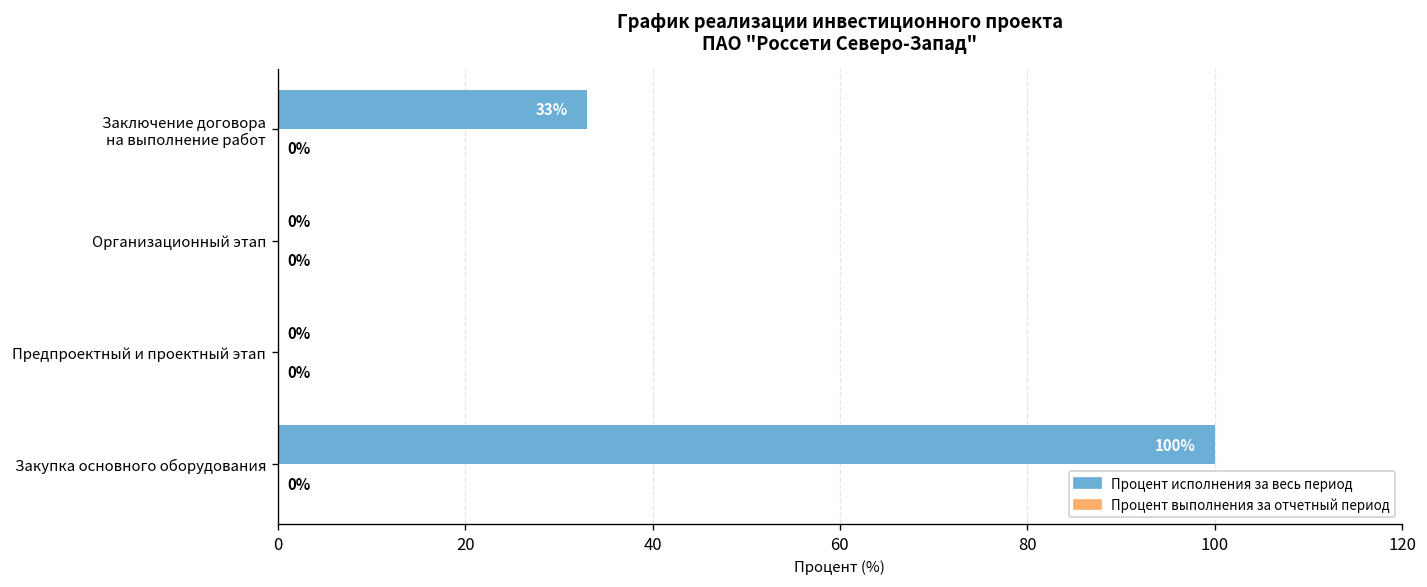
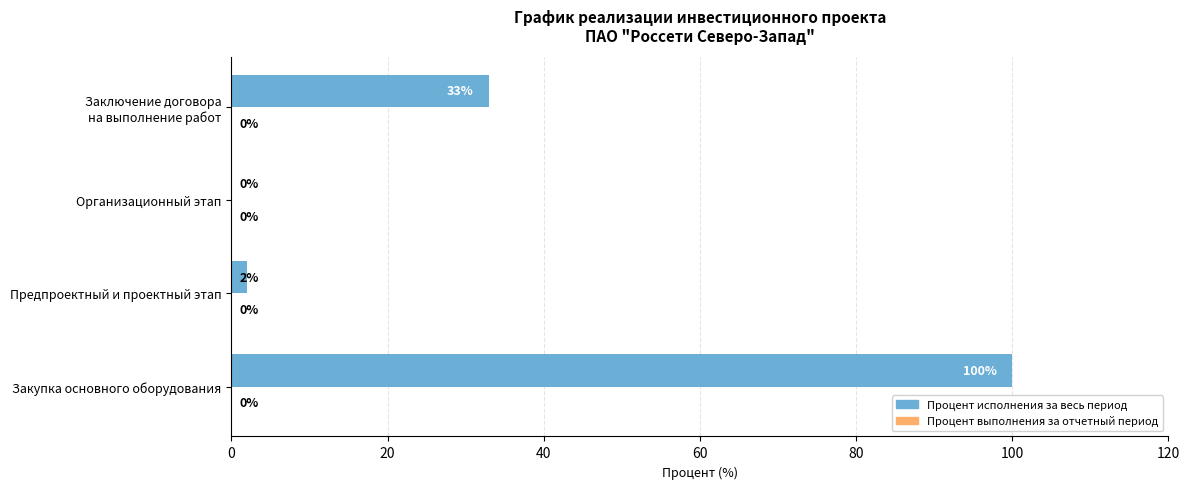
  {
    "Процент исполнения за весь период": {
      "Заключение договора на выполнение работ": "33%",
      "Организационный этап": "0%",
-     "Предпроектный и проектный этап": "0%",
+     "Предпроектный и проектный этап": "2%",
      "Закупка основного оборудования": "100%"
    },
    "Процент выполнения за отчетный период": {
      "Заключение договора на выполнение работ": "0%",
      "Организационный этап": "0%",
      "Предпроектный и проектный этап": "0%",
      "Закупка основного оборудования": "0%"
    }
  }
